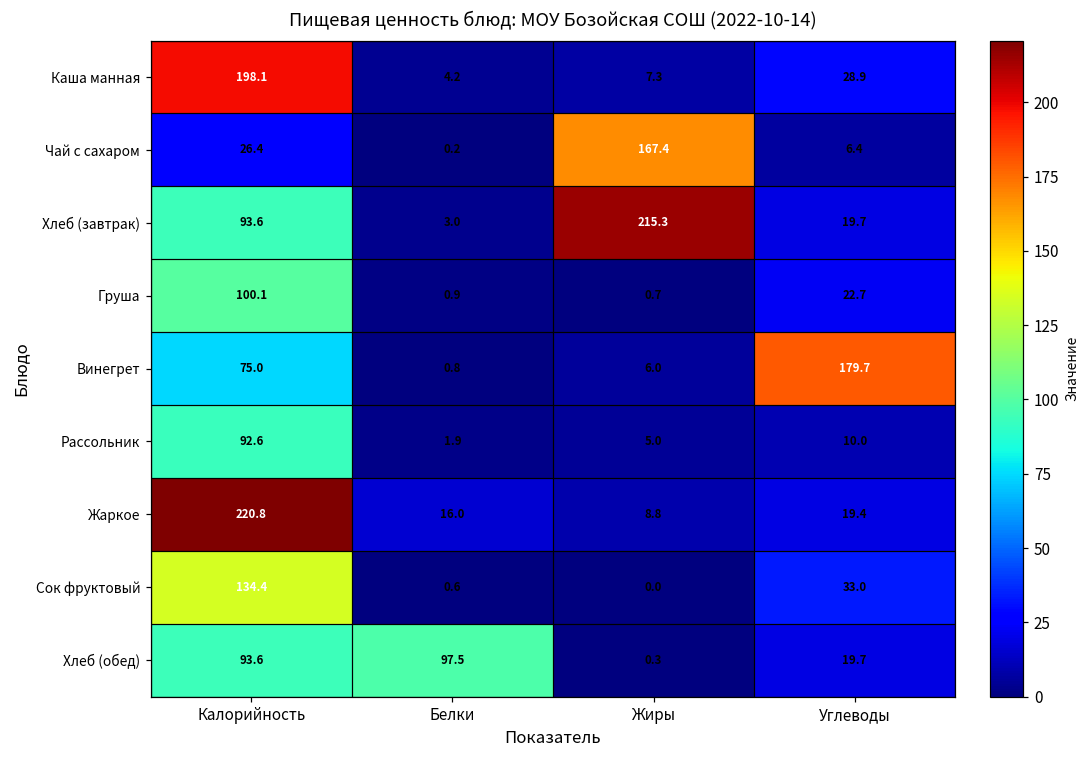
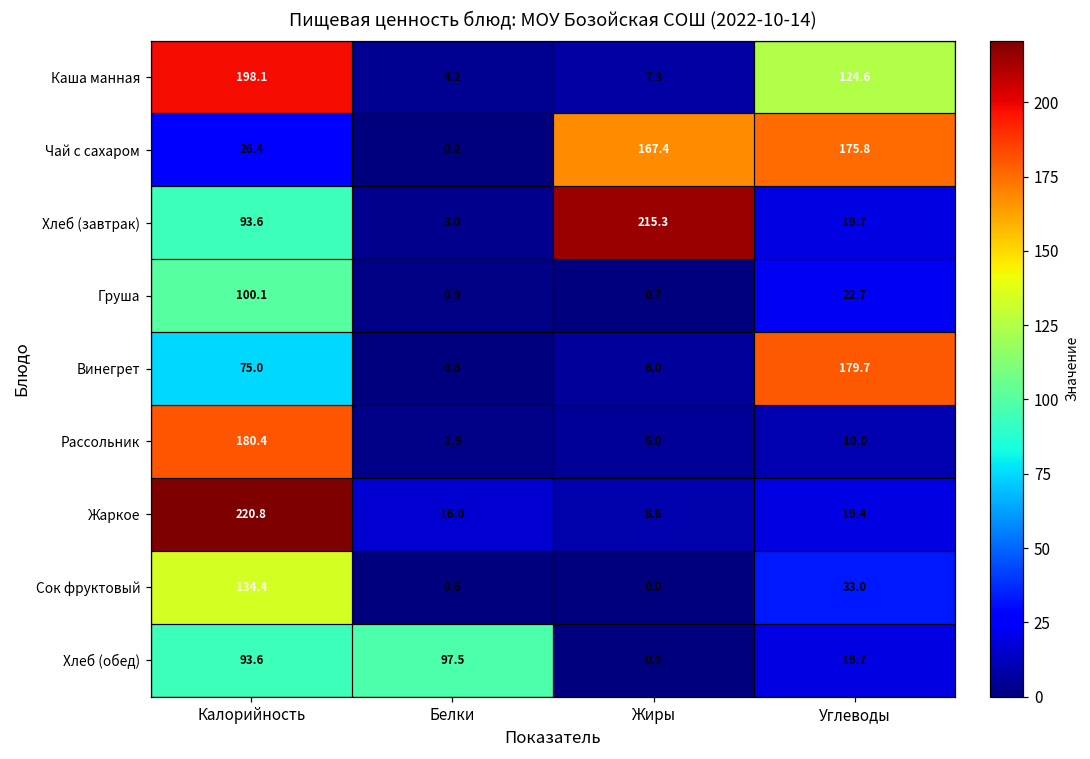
  {
    "Каша манная": {
      "Калорийность": 198.1,
      "Белки": 4.2,
      "Жиры": 7.3,
-     "Углеводы": 28.9
+     "Углеводы": 124.6
    },
    "Чай с сахаром": {
      "Калорийность": 26.4,
      "Белки": 0.2,
      "Жиры": 167.4,
-     "Углеводы": 6.4
+     "Углеводы": 175.8
    },
    "Хлеб (завтрак)": {
      "Калорийность": 93.6,
      "Белки": 3.0,
      "Жиры": 215.3,
      "Углеводы": 19.7
    },
    "Груша": {
      "Калорийность": 100.1,
      "Белки": 0.9,
      "Жиры": 0.7,
      "Углеводы": 22.7
    },
    "Винегрет": {
      "Калорийность": 75.0,
      "Белки": 0.8,
      "Жиры": 6.0,
      "Углеводы": 179.7
    },
    "Рассольник": {
-     "Калорийность": 92.6,
+     "Калорийность": 180.4,
      "Белки": 1.9,
      "Жиры": 5.0,
      "Углеводы": 10.0
    },
    "Жаркое": {
      "Калорийность": 220.8,
      "Белки": 16.0,
      "Жиры": 8.8,
      "Углеводы": 19.4
    },
    "Сок фруктовый": {
      "Калорийность": 134.4,
      "Белки": 0.6,
      "Жиры": 0.0,
      "Углеводы": 33.0
    },
    "Хлеб (обед)": {
      "Калорийность": 93.6,
      "Белки": 97.5,
      "Жиры": 0.3,
      "Углеводы": 19.7
    }
  }
